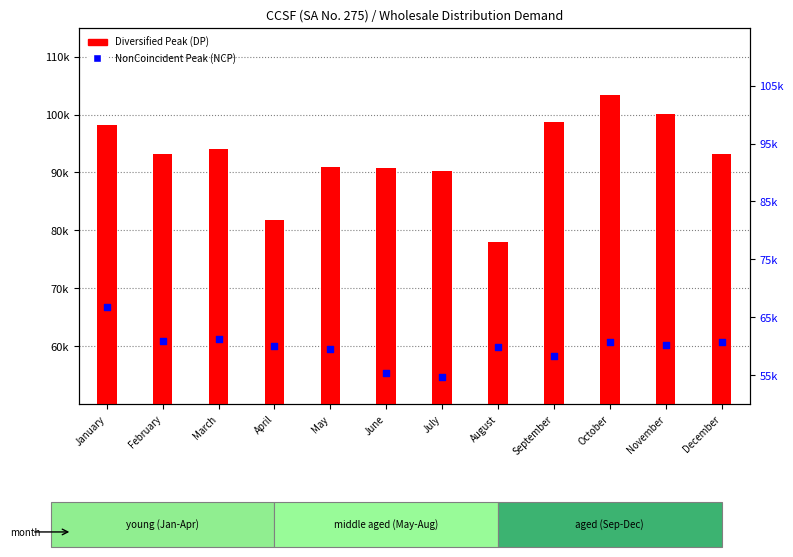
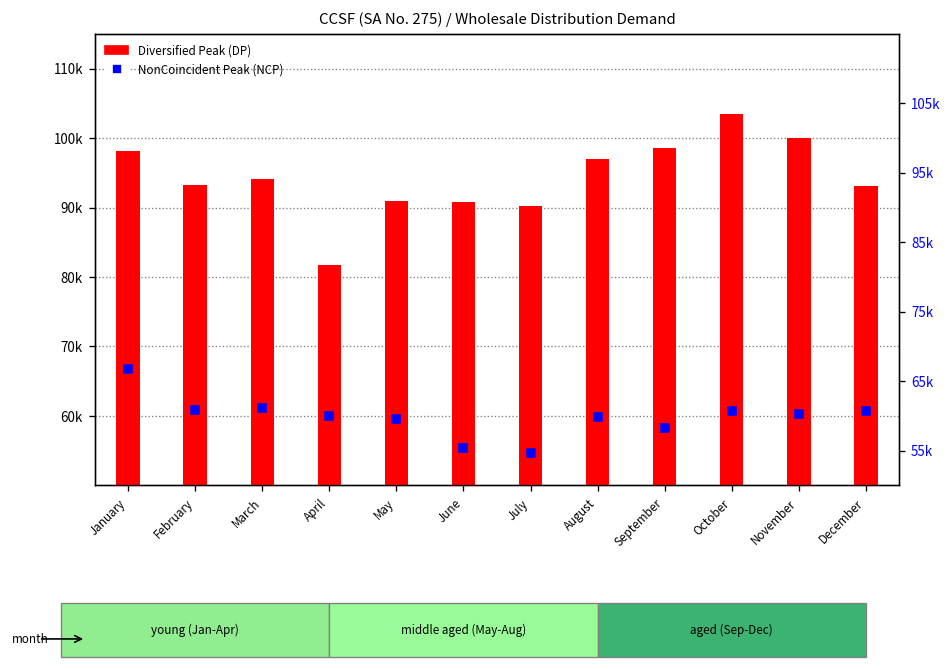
  {
    "Diversified Peak (DP)": {
      "January": 98000,
      "February": 93000,
      "March": 94000,
      "April": 82000,
      "May": 91000,
      "June": 91000,
      "July": 90000,
-     "August": 78000,
+     "August": 97000,
      "September": 99000,
      "October": 103000,
      "November": 100000,
      "December": 93000
    }
  }
